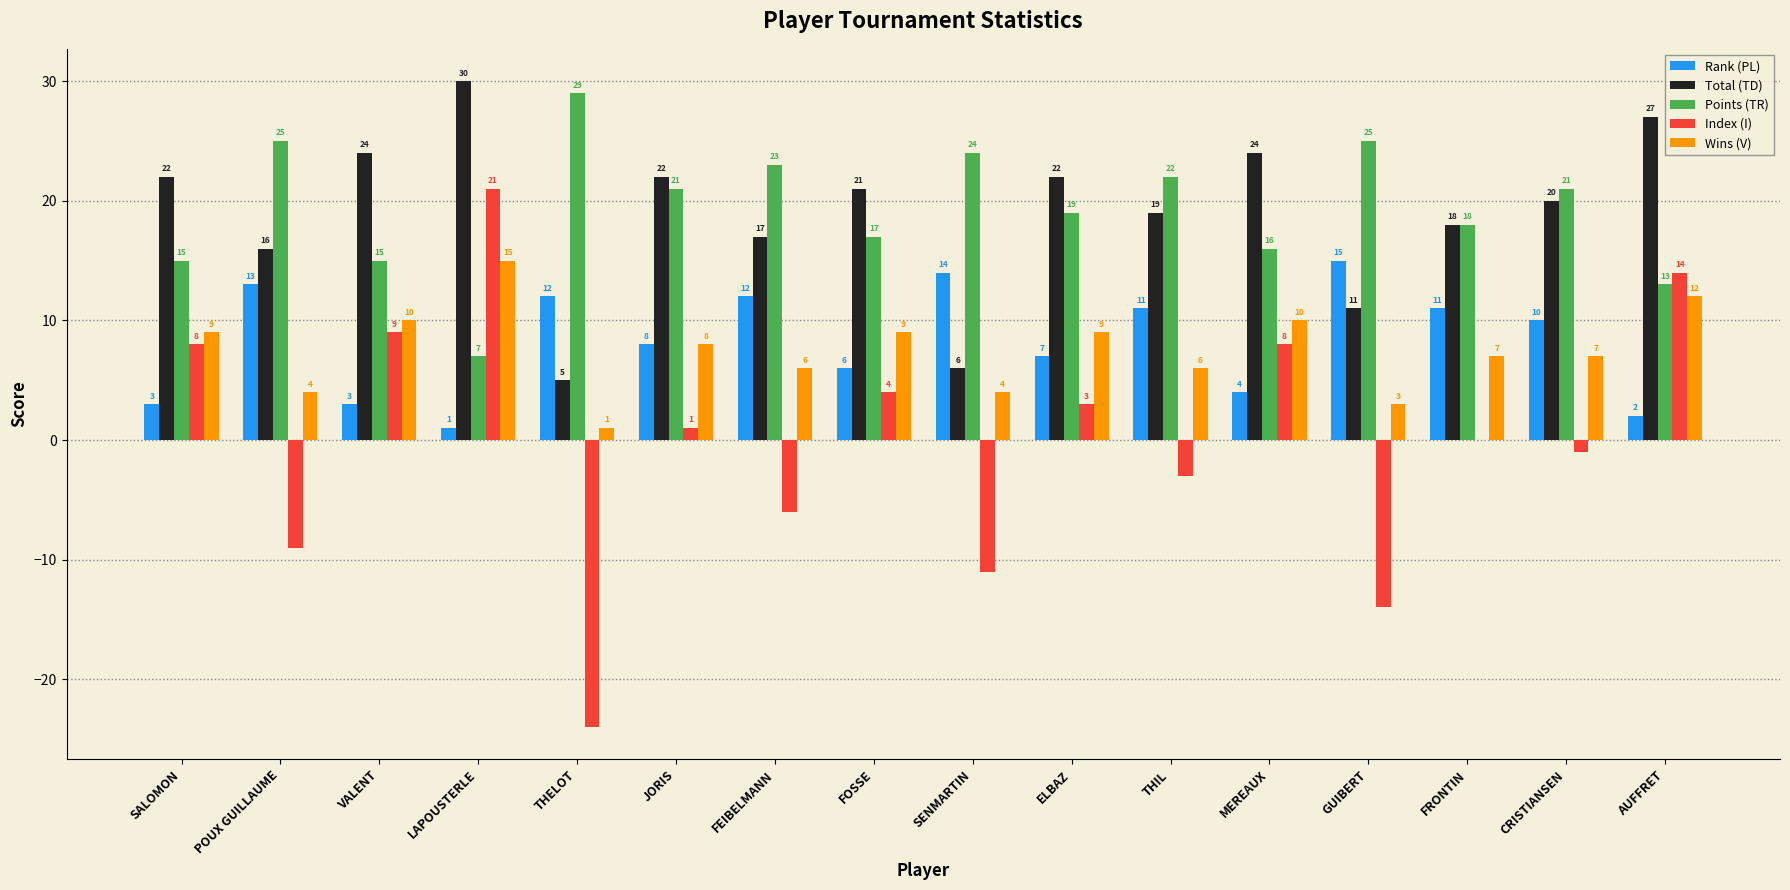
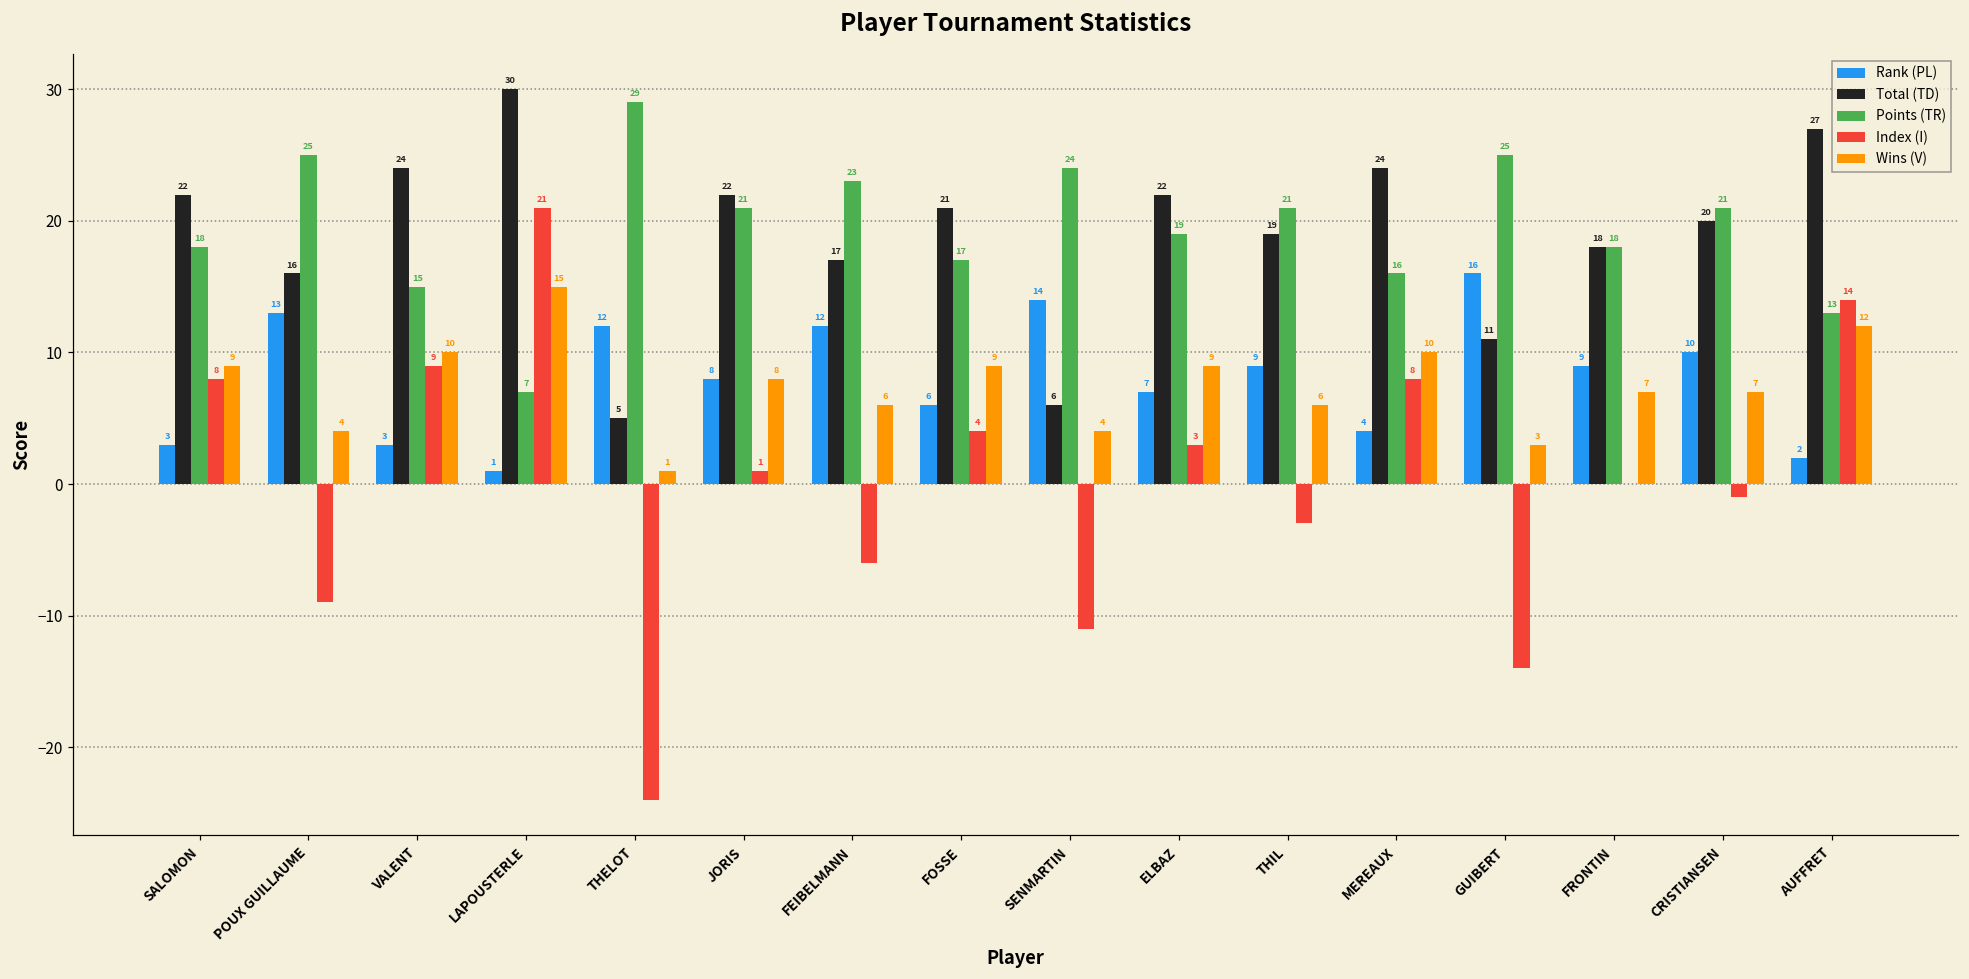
  {
    "Rank (PL)": {
      "SALOMON": 3,
      "POUX GUILLAUME": 13,
      "VALENT": 3,
      "LAPOUSTERLE": 1,
      "THELOT": 12,
      "JORIS": 8,
      "FEIBELMANN": 12,
      "FOSSE": 6,
      "SENMARTIN": 14,
      "ELBAZ": 7,
-     "THIL": 11,
+     "THIL": 9,
      "MEREAUX": 4,
-     "GUIBERT": 15,
-     "FRONTIN": 11,
+     "GUIBERT": 16,
+     "FRONTIN": 9,
      "CRISTIANSEN": 10,
      "AUFFRET": 2
    },
    "Total (TD)": {
      "SALOMON": 22,
      "POUX GUILLAUME": 16,
      "VALENT": 24,
      "LAPOUSTERLE": 30,
      "THELOT": 5,
      "JORIS": 22,
      "FEIBELMANN": 17,
      "FOSSE": 21,
      "SENMARTIN": 6,
      "ELBAZ": 22,
      "THIL": 19,
      "MEREAUX": 24,
      "GUIBERT": 11,
      "FRONTIN": 18,
      "CRISTIANSEN": 20,
      "AUFFRET": 27
    },
    "Points (TR)": {
-     "SALOMON": 15,
+     "SALOMON": 18,
      "POUX GUILLAUME": 25,
      "VALENT": 15,
      "LAPOUSTERLE": 7,
      "THELOT": 29,
      "JORIS": 21,
      "FEIBELMANN": 23,
      "FOSSE": 17,
      "SENMARTIN": 24,
      "ELBAZ": 19,
-     "THIL": 22,
+     "THIL": 21,
      "MEREAUX": 16,
      "GUIBERT": 25,
      "FRONTIN": 18,
      "CRISTIANSEN": 21,
      "AUFFRET": 13
    },
    "Index (I)": {
      "SALOMON": 8,
      "VALENT": 9,
      "LAPOUSTERLE": 21,
      "JORIS": 1,
      "FOSSE": 4,
      "ELBAZ": 3,
      "MEREAUX": 8,
      "AUFFRET": 14
    },
    "Wins (V)": {
      "SALOMON": 9,
      "POUX GUILLAUME": 4,
      "VALENT": 10,
      "LAPOUSTERLE": 15,
      "THELOT": 1,
      "JORIS": 8,
      "FEIBELMANN": 6,
      "FOSSE": 9,
      "SENMARTIN": 4,
      "ELBAZ": 9,
      "THIL": 6,
      "MEREAUX": 10,
      "GUIBERT": 3,
      "FRONTIN": 7,
      "CRISTIANSEN": 7,
      "AUFFRET": 12
    }
  }
